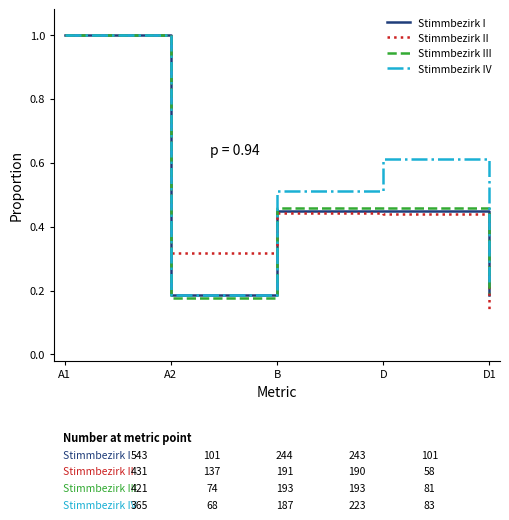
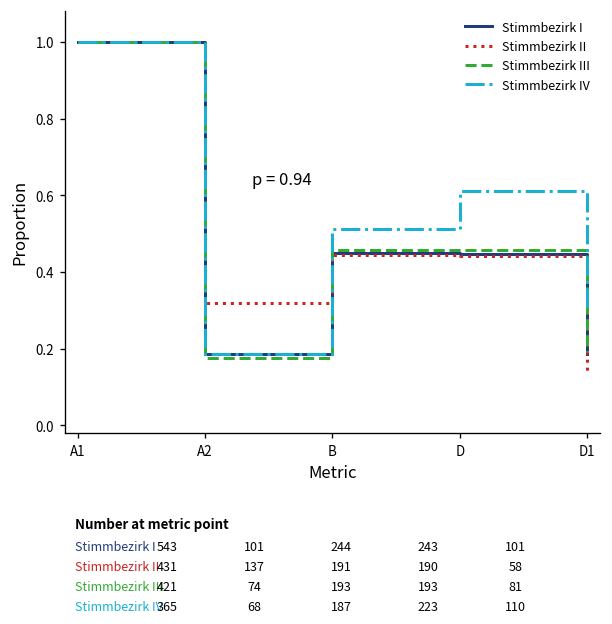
  {
    "Stimmbezirk II": {
      "A2": 0.32,
      "D1": 0.13
    },
    "Stimmbezirk III": {
      "A2": 0.18,
      "B": 0.46,
      "D": 0.46
    },
    "Stimmbezirk IV": {
-     "D1": 83
+     "D1": 110
    }
  }
